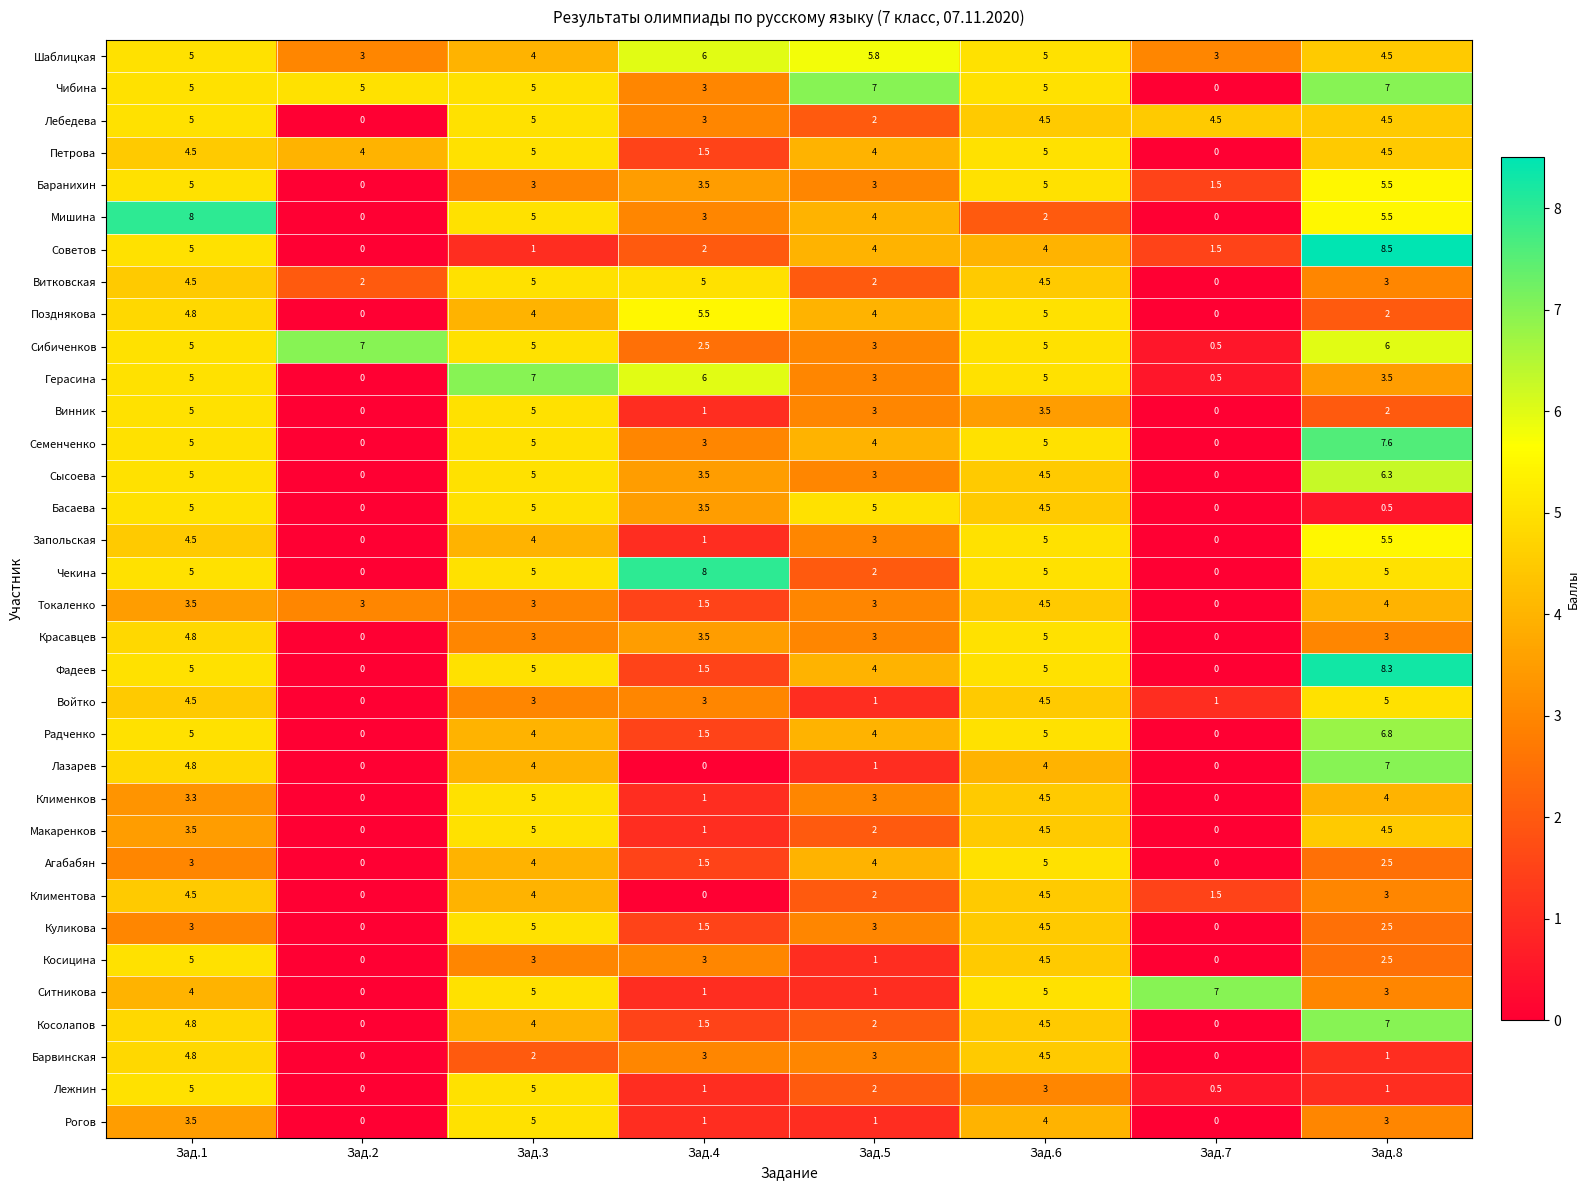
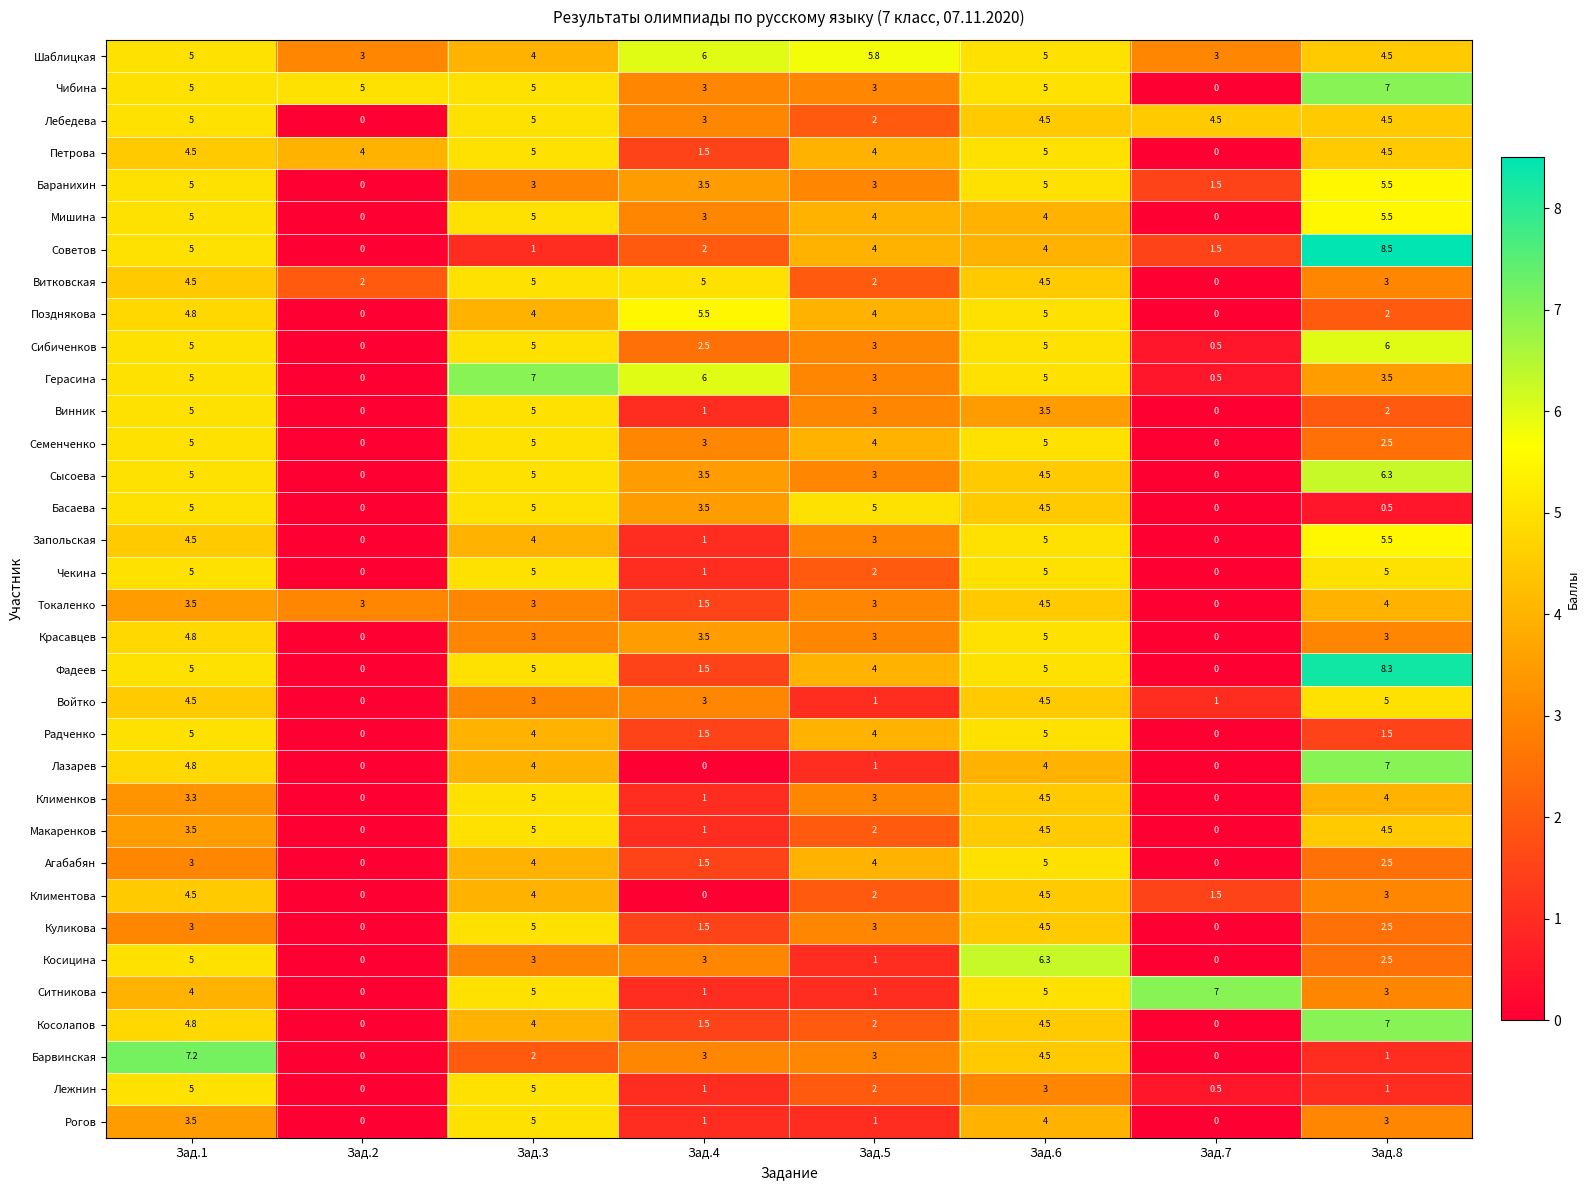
  {
    "Чибина": {
      "Зад.1": 5,
      "Зад.2": 5,
      "Зад.3": 5,
      "Зад.4": 3,
-     "Зад.5": 7,
+     "Зад.5": 3,
      "Зад.6": 5,
      "Зад.7": 0,
      "Зад.8": 7
    },
    "Мишина": {
-     "Зад.1": 8,
+     "Зад.1": 5,
      "Зад.2": 0,
      "Зад.3": 5,
      "Зад.4": 3,
      "Зад.5": 4,
-     "Зад.6": 2,
+     "Зад.6": 4,
      "Зад.7": 0,
      "Зад.8": 5.5
    },
    "Сибиченков": {
      "Зад.1": 5,
-     "Зад.2": 7,
+     "Зад.2": 0,
      "Зад.3": 5,
      "Зад.4": 2.5,
      "Зад.5": 3,
      "Зад.6": 5,
      "Зад.7": 0.5,
      "Зад.8": 6
    },
    "Семенченко": {
      "Зад.1": 5,
      "Зад.2": 0,
      "Зад.3": 5,
      "Зад.4": 3,
      "Зад.5": 4,
      "Зад.6": 5,
      "Зад.7": 0,
-     "Зад.8": 7.6
+     "Зад.8": 2.5
    },
    "Чекина": {
      "Зад.1": 5,
      "Зад.2": 0,
      "Зад.3": 5,
-     "Зад.4": 8,
+     "Зад.4": 1,
      "Зад.5": 2,
      "Зад.6": 5,
      "Зад.7": 0,
      "Зад.8": 5
    },
    "Радченко": {
      "Зад.1": 5,
      "Зад.2": 0,
      "Зад.3": 4,
      "Зад.4": 1.5,
      "Зад.5": 4,
      "Зад.6": 5,
      "Зад.7": 0,
-     "Зад.8": 6.8
+     "Зад.8": 1.5
    },
    "Косицина": {
      "Зад.1": 5,
      "Зад.2": 0,
      "Зад.3": 3,
      "Зад.4": 3,
      "Зад.5": 1,
-     "Зад.6": 4.5,
+     "Зад.6": 6.3,
      "Зад.7": 0,
      "Зад.8": 2.5
    },
    "Барвинская": {
-     "Зад.1": 4.8,
+     "Зад.1": 7.2,
      "Зад.2": 0,
      "Зад.3": 2,
      "Зад.4": 3,
      "Зад.5": 3,
      "Зад.6": 4.5,
      "Зад.7": 0,
      "Зад.8": 1
    }
  }
